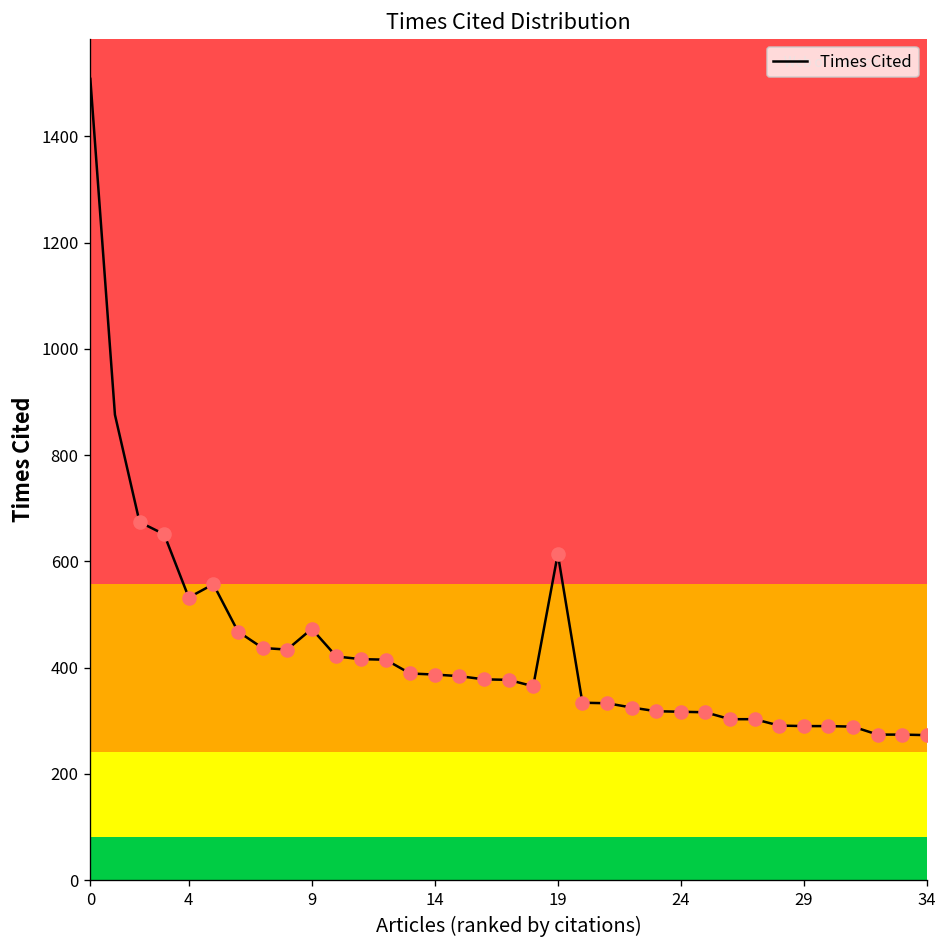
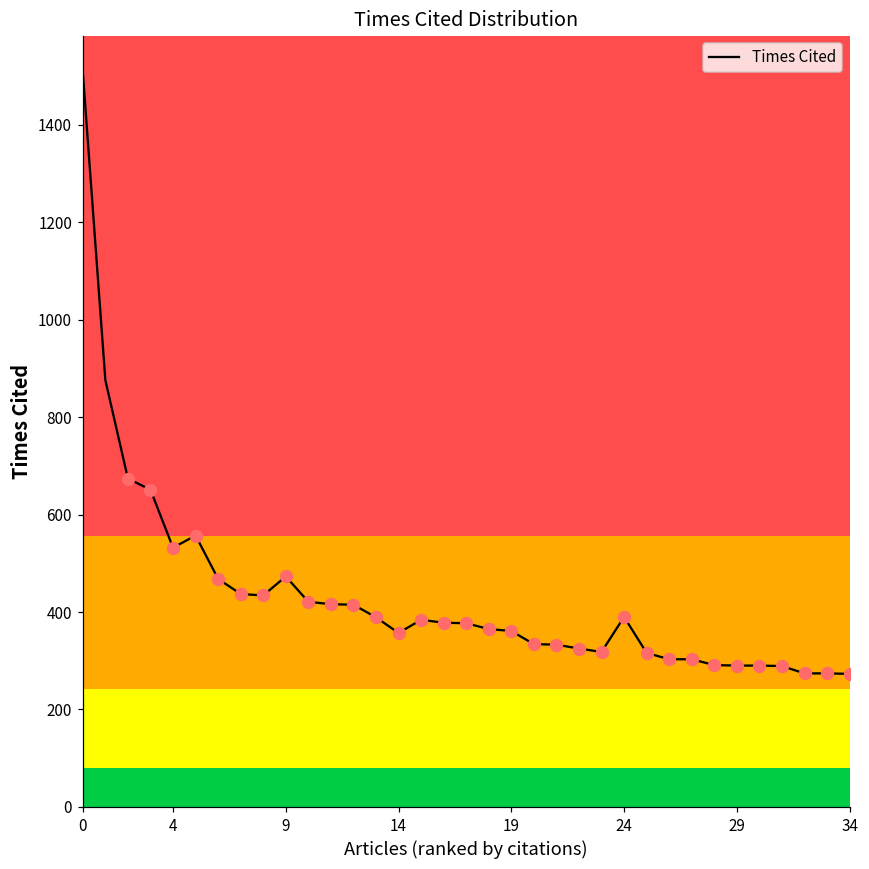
  {
    "Times Cited": {
      "0": 1510,
-     "14": 390,
-     "19": 610,
-     "24": 320
+     "14": 360,
+     "19": 360,
+     "24": 390
    }
  }
